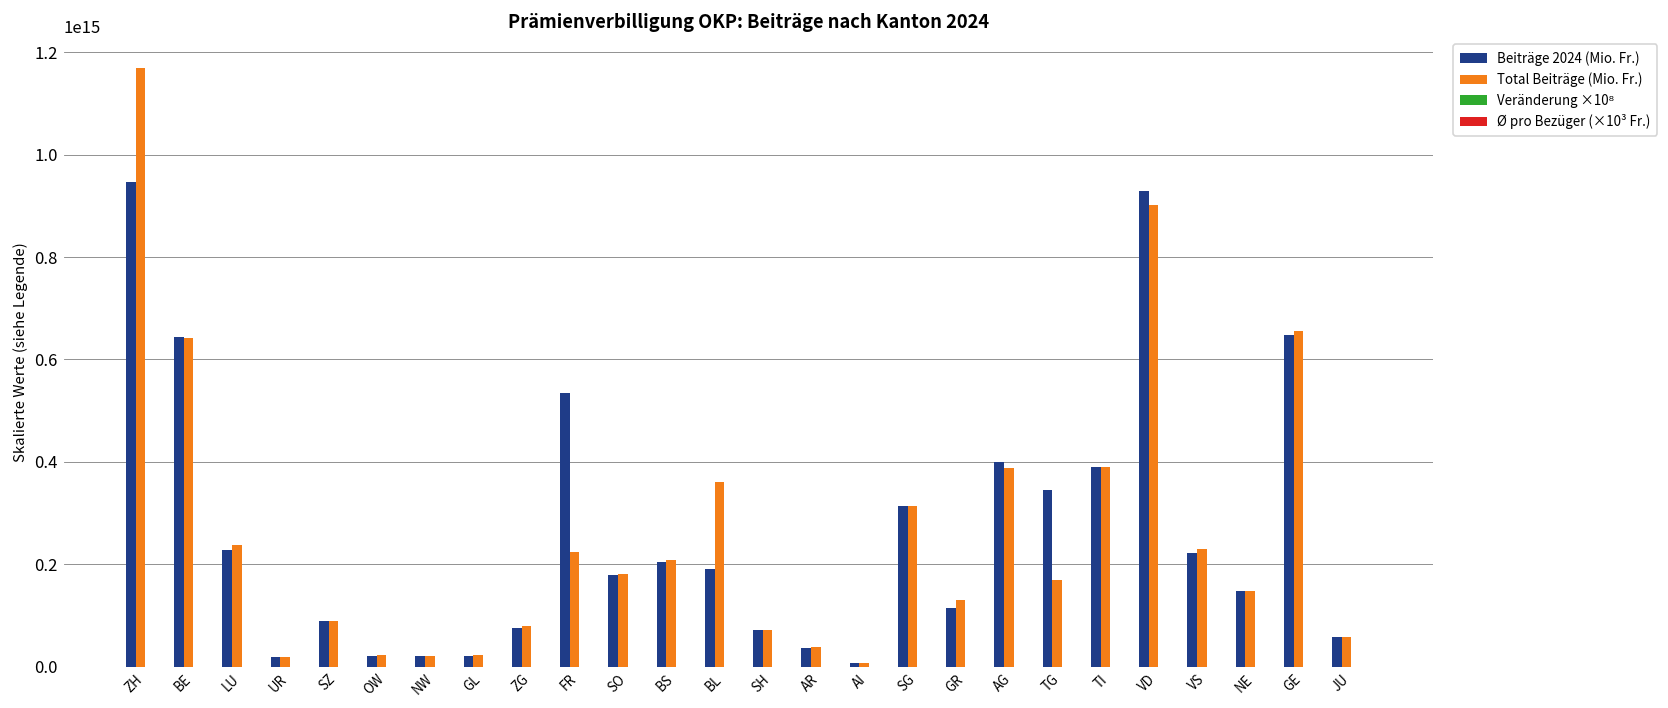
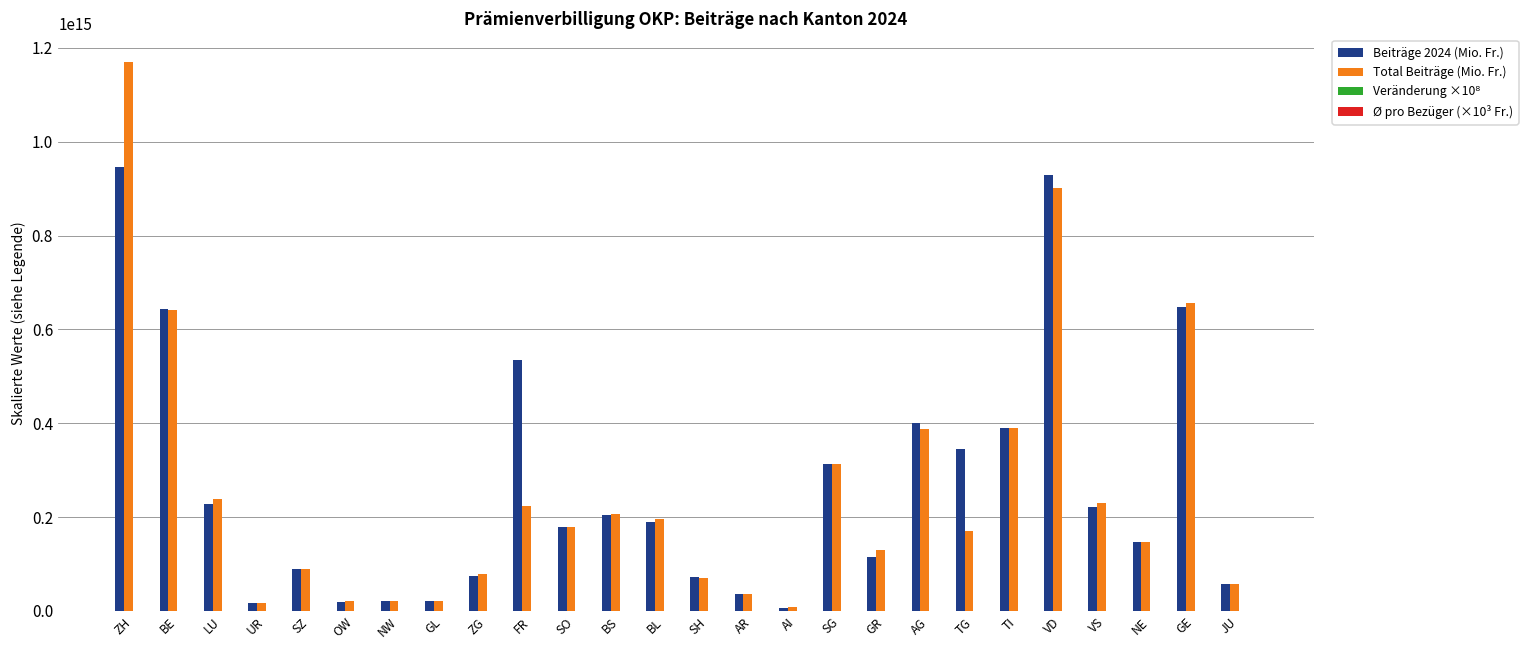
  {
    "Beiträge 2024 (Mio. Fr.)": {
      "ZH": 950000000000000,
      "BE": 640000000000000,
      "LU": 230000000000000,
      "UR": 20000000000000,
      "SZ": 90000000000000,
      "OW": 20000000000000,
      "NW": 20000000000000,
      "GL": 20000000000000,
      "ZG": 80000000000000,
      "FR": 530000000000000,
      "SO": 180000000000000,
      "BS": 200000000000000,
      "BL": 190000000000000,
      "SH": 70000000000000,
      "AR": 40000000000000,
      "AI": 10000000000000,
      "SG": 310000000000000,
      "GR": 110000000000000,
      "AG": 400000000000000,
      "TG": 340000000000000,
      "TI": 390000000000000,
      "VD": 930000000000000,
      "VS": 220000000000000,
      "NE": 150000000000000,
      "GE": 650000000000000,
      "JU": 60000000000000
    },
    "Total Beiträge (Mio. Fr.)": {
      "ZH": 1170000000000000,
      "BE": 640000000000000,
      "LU": 240000000000000,
      "UR": 20000000000000,
      "SZ": 90000000000000,
      "OW": 20000000000000,
      "NW": 20000000000000,
      "GL": 20000000000000,
      "ZG": 80000000000000,
      "FR": 220000000000000,
      "SO": 180000000000000,
      "BS": 210000000000000,
-     "BL": 360000000000000,
+     "BL": 200000000000000,
      "SH": 70000000000000,
      "AR": 40000000000000,
      "AI": 10000000000000,
      "SG": 310000000000000,
      "GR": 130000000000000,
      "AG": 390000000000000,
      "TG": 170000000000000,
      "TI": 390000000000000,
      "VD": 900000000000000,
      "VS": 230000000000000,
      "NE": 150000000000000,
      "GE": 660000000000000,
      "JU": 60000000000000
    }
  }
